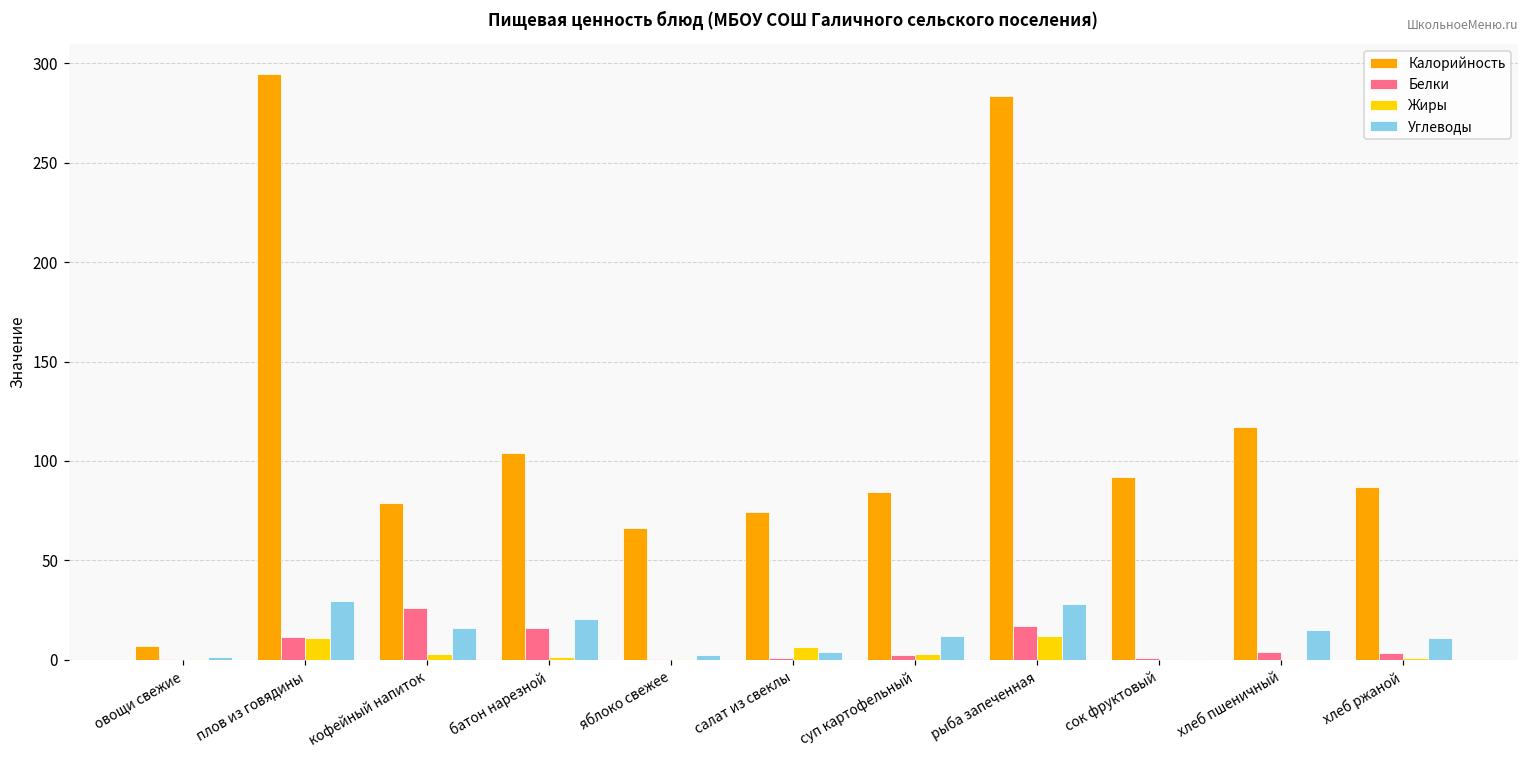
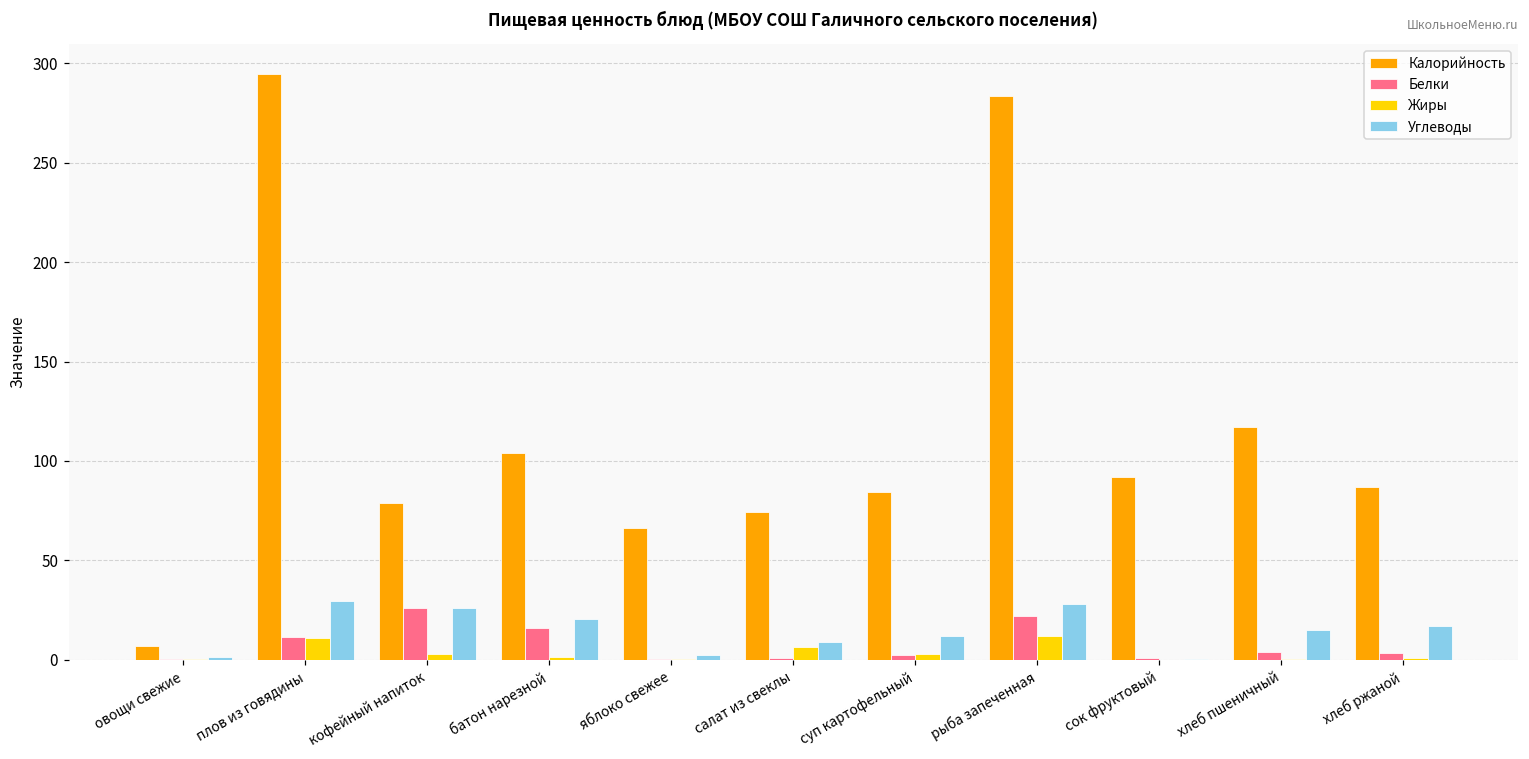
  {
    "Белки": {
      "плов из говядины": 11,
      "кофейный напиток": 26,
      "батон нарезной": 16,
      "суп картофельный": 2,
-     "рыба запеченная": 17,
+     "рыба запеченная": 22,
      "хлеб пшеничный": 4,
      "хлеб ржаной": 3
    },
    "Углеводы": {
      "плов из говядины": 30,
-     "кофейный напиток": 16,
+     "кофейный напиток": 26,
      "батон нарезной": 21,
      "яблоко свежее": 3,
-     "салат из свеклы": 4,
+     "салат из свеклы": 9,
      "суп картофельный": 12,
      "рыба запеченная": 28,
      "хлеб пшеничный": 15,
-     "хлеб ржаной": 11
+     "хлеб ржаной": 17
    }
  }
